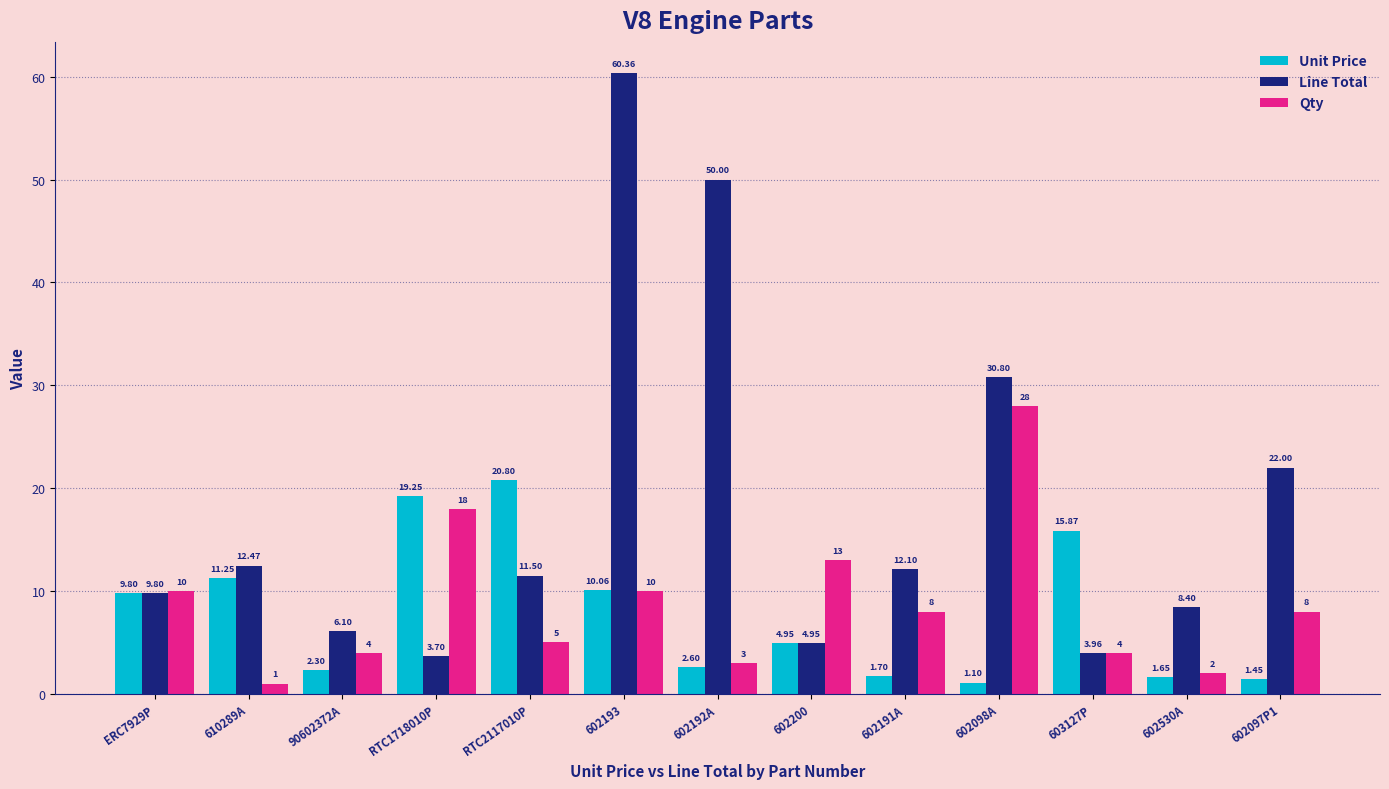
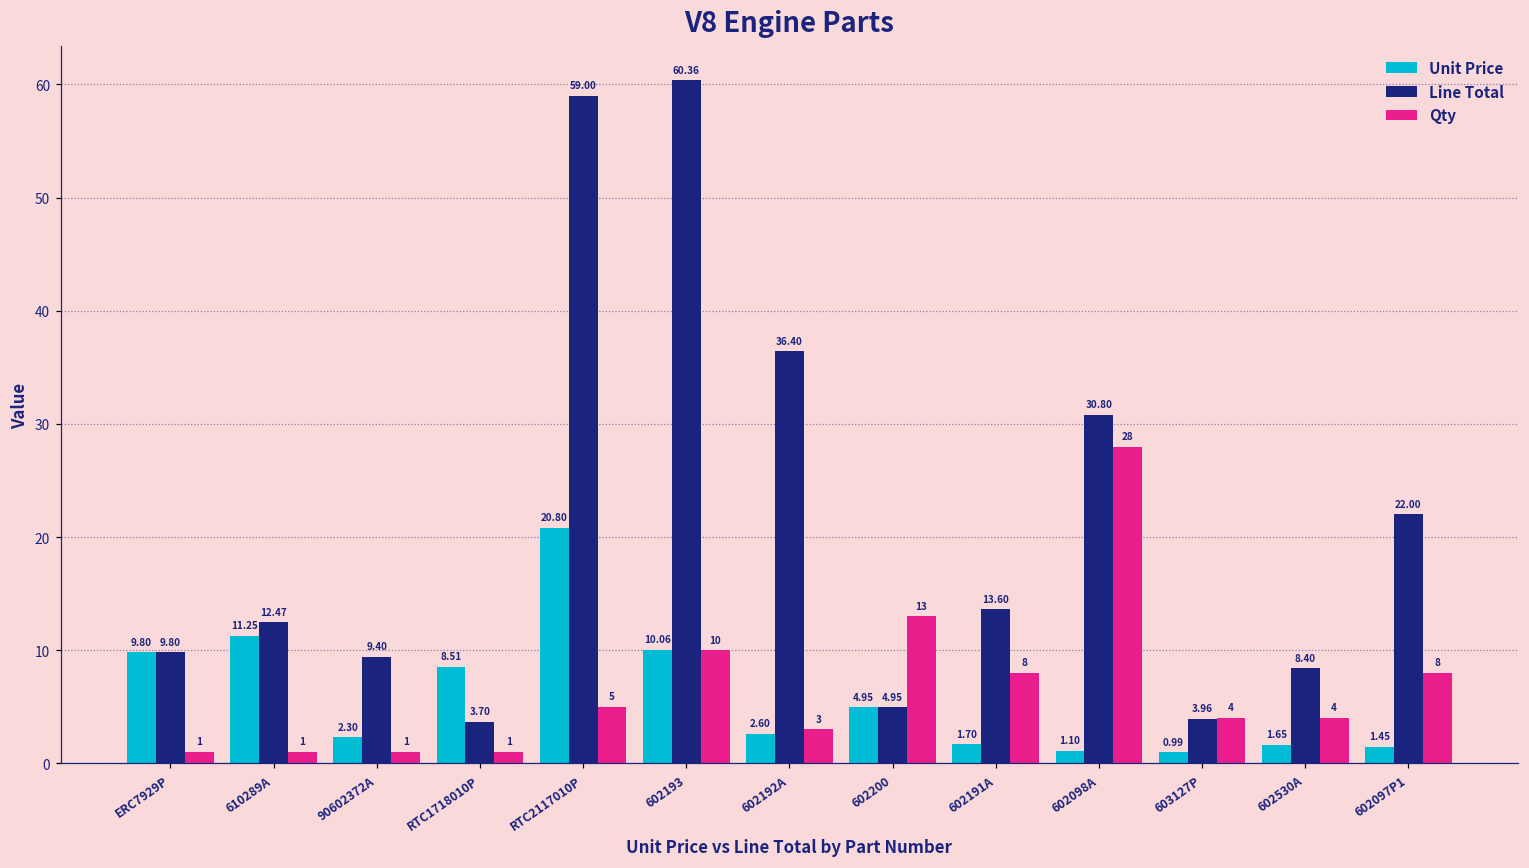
  {
    "Unit Price": {
      "ERC7929P": 9.80,
      "610289A": 11.25,
      "90602372A": 2.30,
-     "RTC1718010P": 19.25,
+     "RTC1718010P": 8.51,
      "RTC2117010P": 20.80,
      "602193": 10.06,
      "602192A": 2.60,
      "602200": 4.95,
      "602191A": 1.70,
      "602098A": 1.10,
-     "603127P": 15.87,
+     "603127P": 0.99,
      "602530A": 1.65,
      "602097P1": 1.45
    },
    "Line Total": {
      "ERC7929P": 9.80,
      "610289A": 12.47,
-     "90602372A": 6.10,
+     "90602372A": 9.40,
      "RTC1718010P": 3.70,
-     "RTC2117010P": 11.50,
+     "RTC2117010P": 59.00,
      "602193": 60.36,
-     "602192A": 50.00,
+     "602192A": 36.40,
      "602200": 4.95,
-     "602191A": 12.10,
+     "602191A": 13.60,
      "602098A": 30.80,
      "603127P": 3.96,
      "602530A": 8.40,
      "602097P1": 22.00
    },
    "Qty": {
-     "ERC7929P": 10,
+     "ERC7929P": 1,
      "610289A": 1,
-     "90602372A": 4,
-     "RTC1718010P": 18,
+     "90602372A": 1,
+     "RTC1718010P": 1,
      "RTC2117010P": 5,
      "602193": 10,
      "602192A": 3,
      "602200": 13,
      "602191A": 8,
      "602098A": 28,
      "603127P": 4,
-     "602530A": 2,
+     "602530A": 4,
      "602097P1": 8
    }
  }
